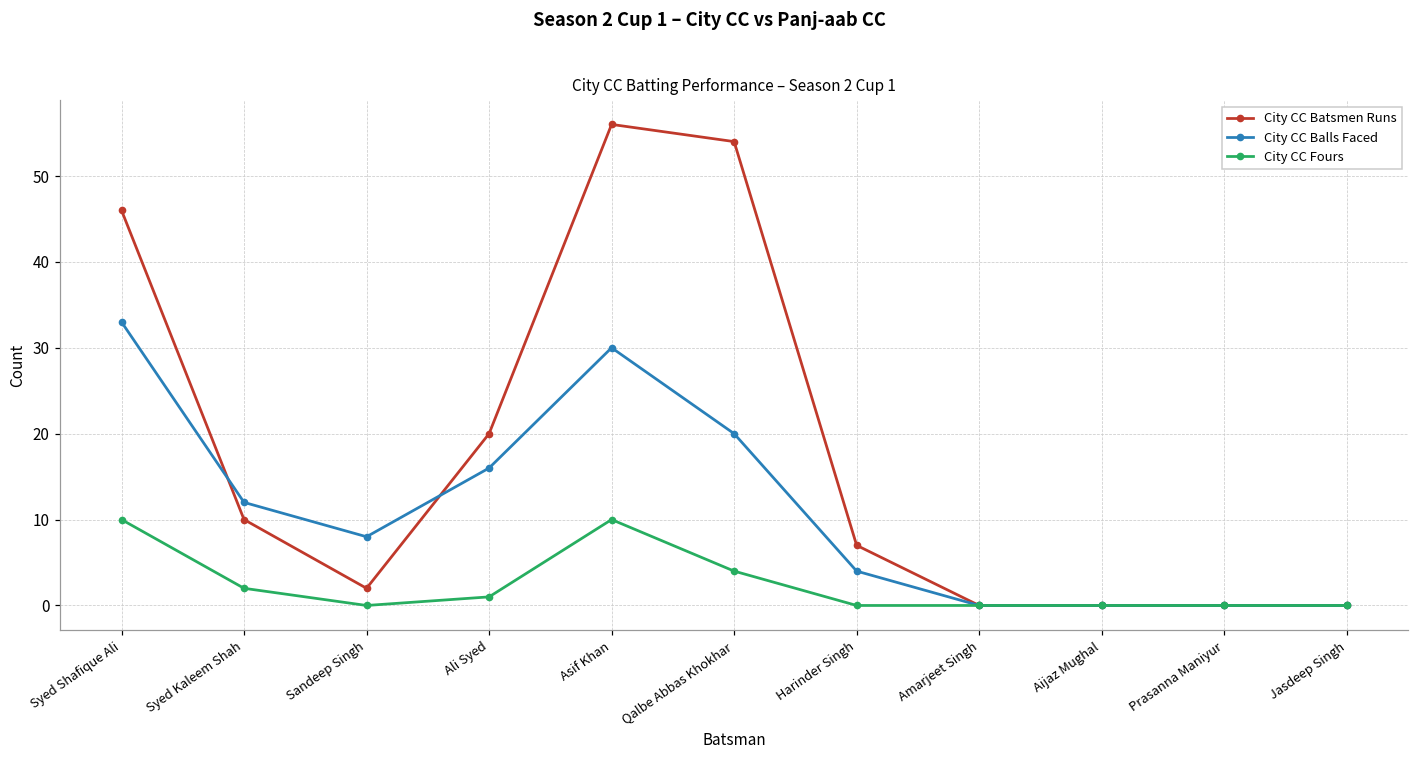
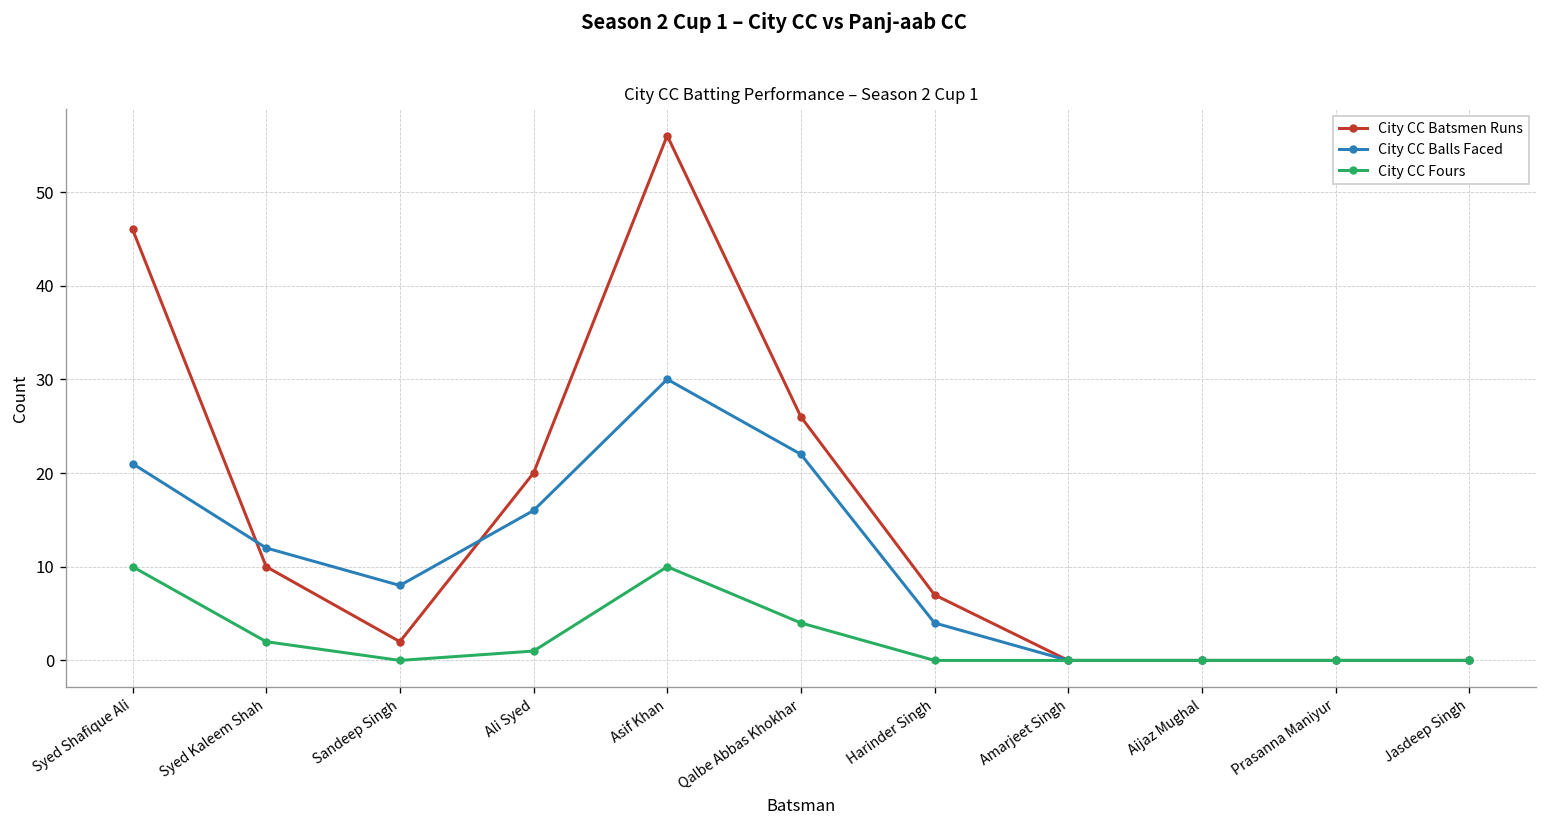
  {
    "City CC Batsmen Runs": {
      "Syed Shafique Ali": 46,
      "Syed Kaleem Shah": 10,
      "Sandeep Singh": 2,
      "Ali Syed": 20,
      "Asif Khan": 56,
-     "Qalbe Abbas Khokhar": 54,
+     "Qalbe Abbas Khokhar": 26,
      "Harinder Singh": 7
    },
    "City CC Balls Faced": {
-     "Syed Shafique Ali": 33,
+     "Syed Shafique Ali": 21,
      "Syed Kaleem Shah": 12,
      "Sandeep Singh": 8,
      "Ali Syed": 16,
      "Asif Khan": 30,
-     "Qalbe Abbas Khokhar": 20,
+     "Qalbe Abbas Khokhar": 22,
      "Harinder Singh": 4
    },
    "City CC Fours": {
      "Syed Shafique Ali": 10,
      "Syed Kaleem Shah": 2,
      "Sandeep Singh": 0,
      "Ali Syed": 1,
      "Asif Khan": 10,
      "Qalbe Abbas Khokhar": 4,
      "Harinder Singh": 0
    }
  }
